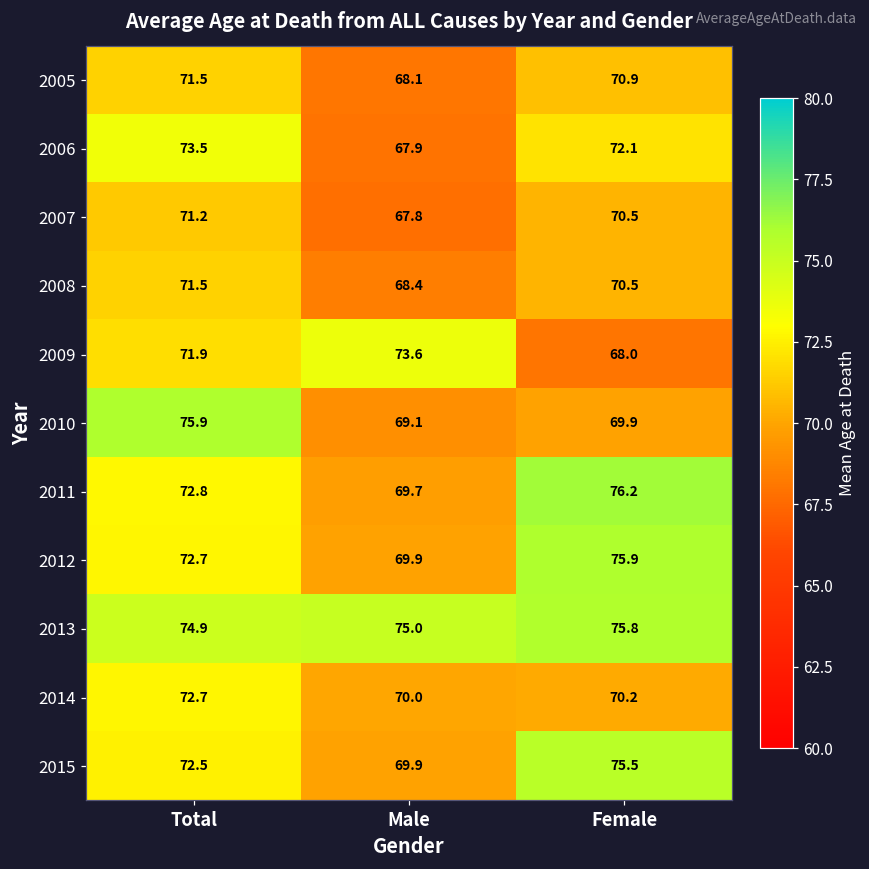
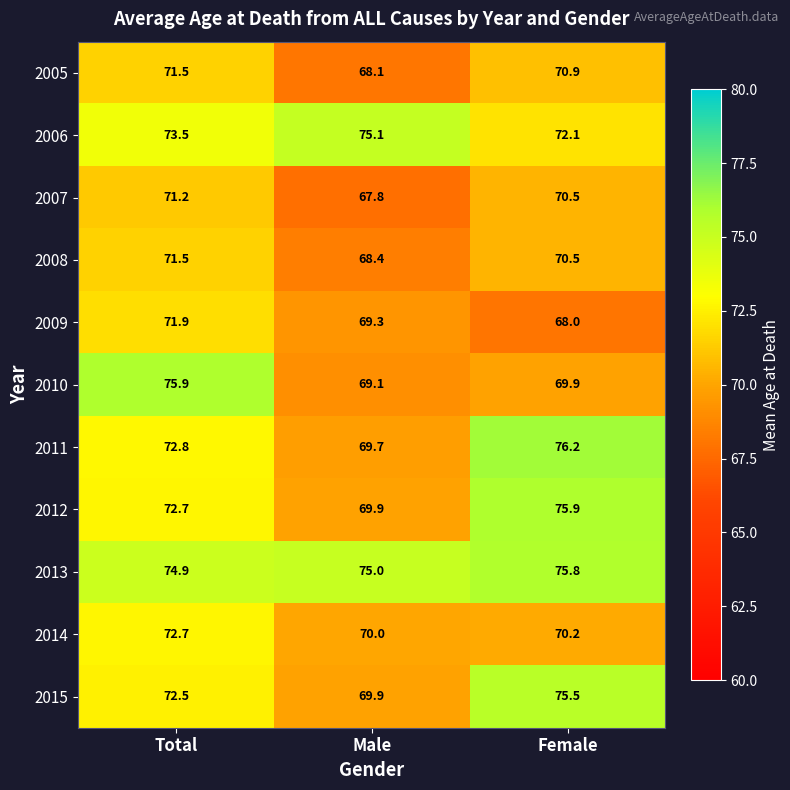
  {
    "2005": {
      "Total": 71.5,
      "Male": 68.1,
      "Female": 70.9
    },
    "2006": {
      "Total": 73.5,
-     "Male": 67.9,
+     "Male": 75.1,
      "Female": 72.1
    },
    "2007": {
      "Total": 71.2,
      "Male": 67.8,
      "Female": 70.5
    },
    "2008": {
      "Total": 71.5,
      "Male": 68.4,
      "Female": 70.5
    },
    "2009": {
      "Total": 71.9,
-     "Male": 73.6,
+     "Male": 69.3,
      "Female": 68.0
    },
    "2010": {
      "Total": 75.9,
      "Male": 69.1,
      "Female": 69.9
    },
    "2011": {
      "Total": 72.8,
      "Male": 69.7,
      "Female": 76.2
    },
    "2012": {
      "Total": 72.7,
      "Male": 69.9,
      "Female": 75.9
    },
    "2013": {
      "Total": 74.9,
      "Male": 75.0,
      "Female": 75.8
    },
    "2014": {
      "Total": 72.7,
      "Male": 70.0,
      "Female": 70.2
    },
    "2015": {
      "Total": 72.5,
      "Male": 69.9,
      "Female": 75.5
    }
  }
